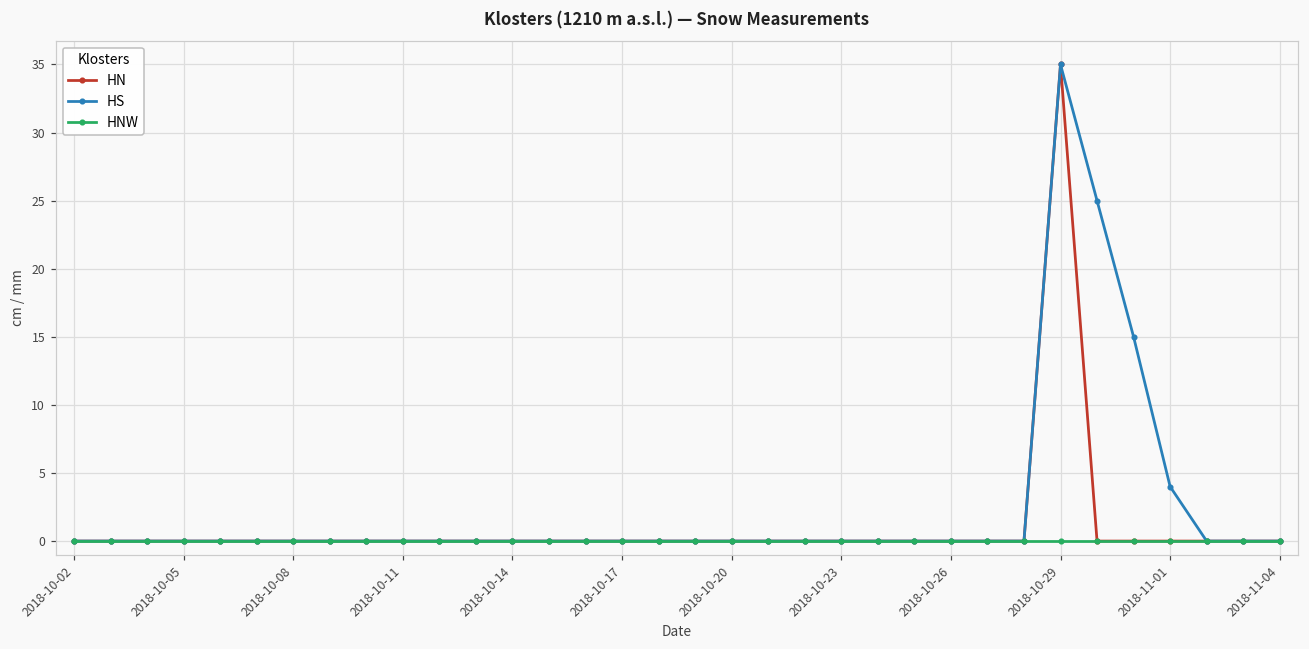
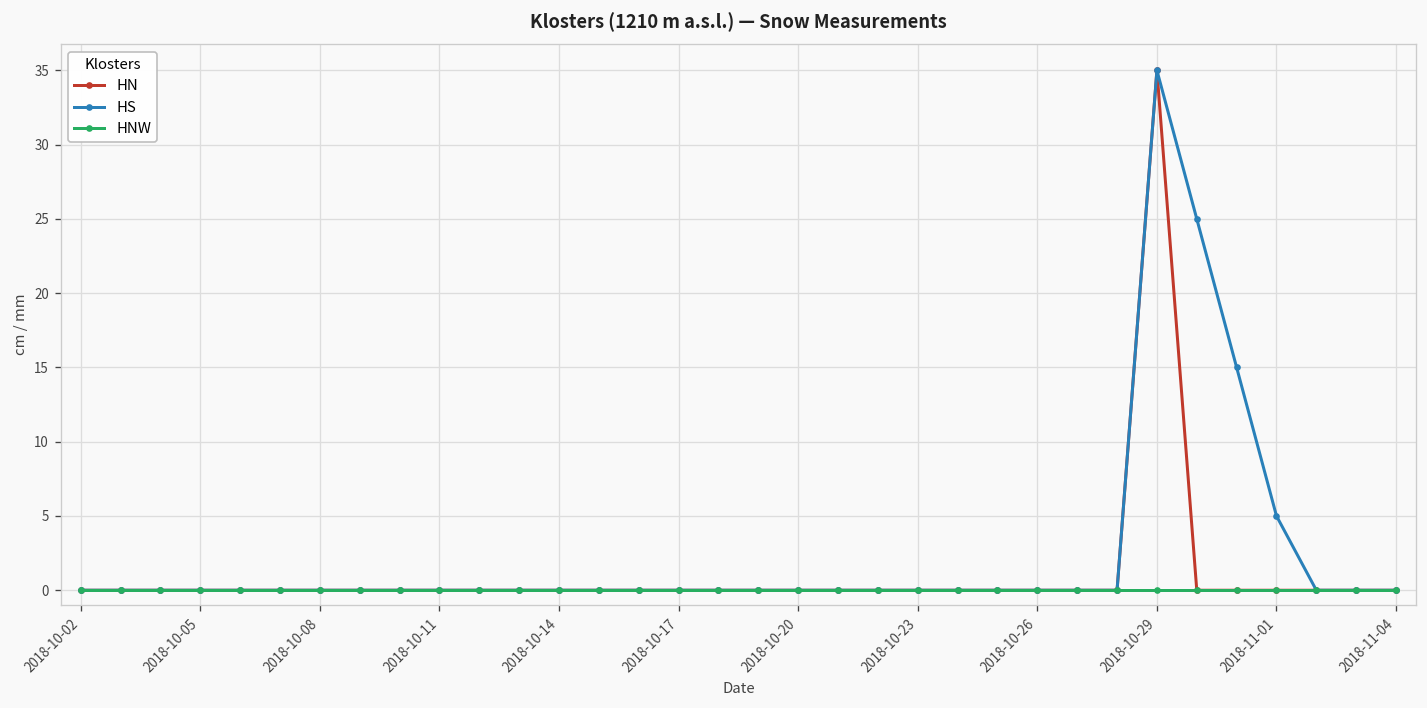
  {
    "HS": {
-     "2018-11-01": 4
+     "2018-11-01": 5
    },
    "HNW": {
      "2018-10-29": 0
    }
  }
